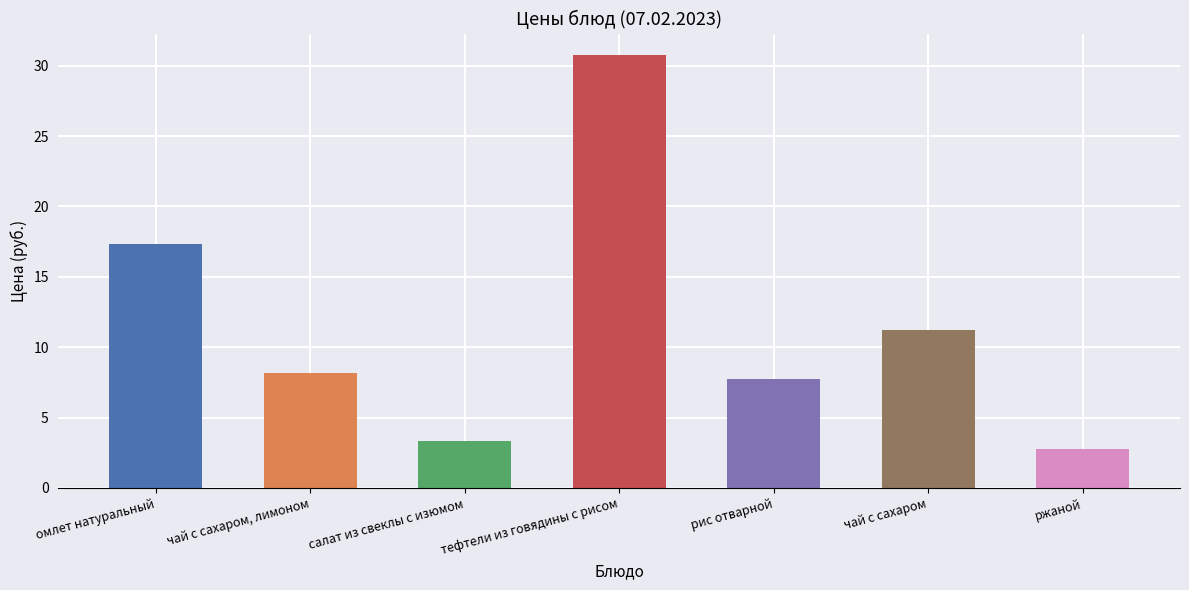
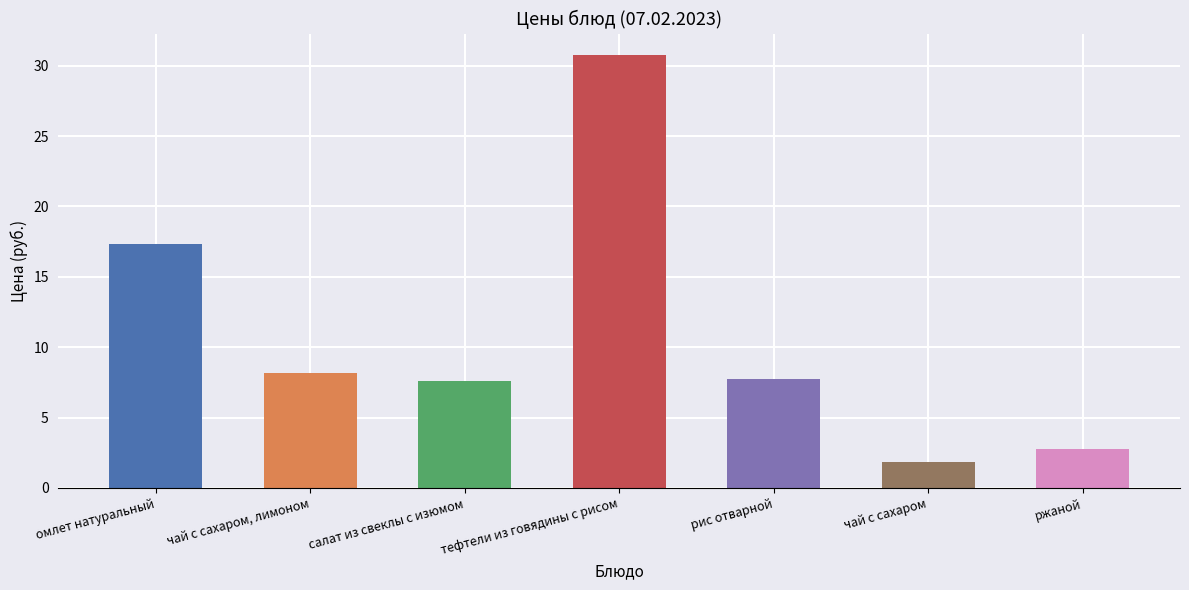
  {
    "омлет натуральный": 17.3,
    "чай с сахаром, лимоном": 8.2,
-   "салат из свеклы с изюмом": 3.4,
+   "салат из свеклы с изюмом": 7.6,
    "тефтели из говядины с рисом": 30.8,
    "рис отварной": 7.7,
-   "чай с сахаром": 11.2,
+   "чай с сахаром": 1.9,
    "ржаной": 2.8
  }
